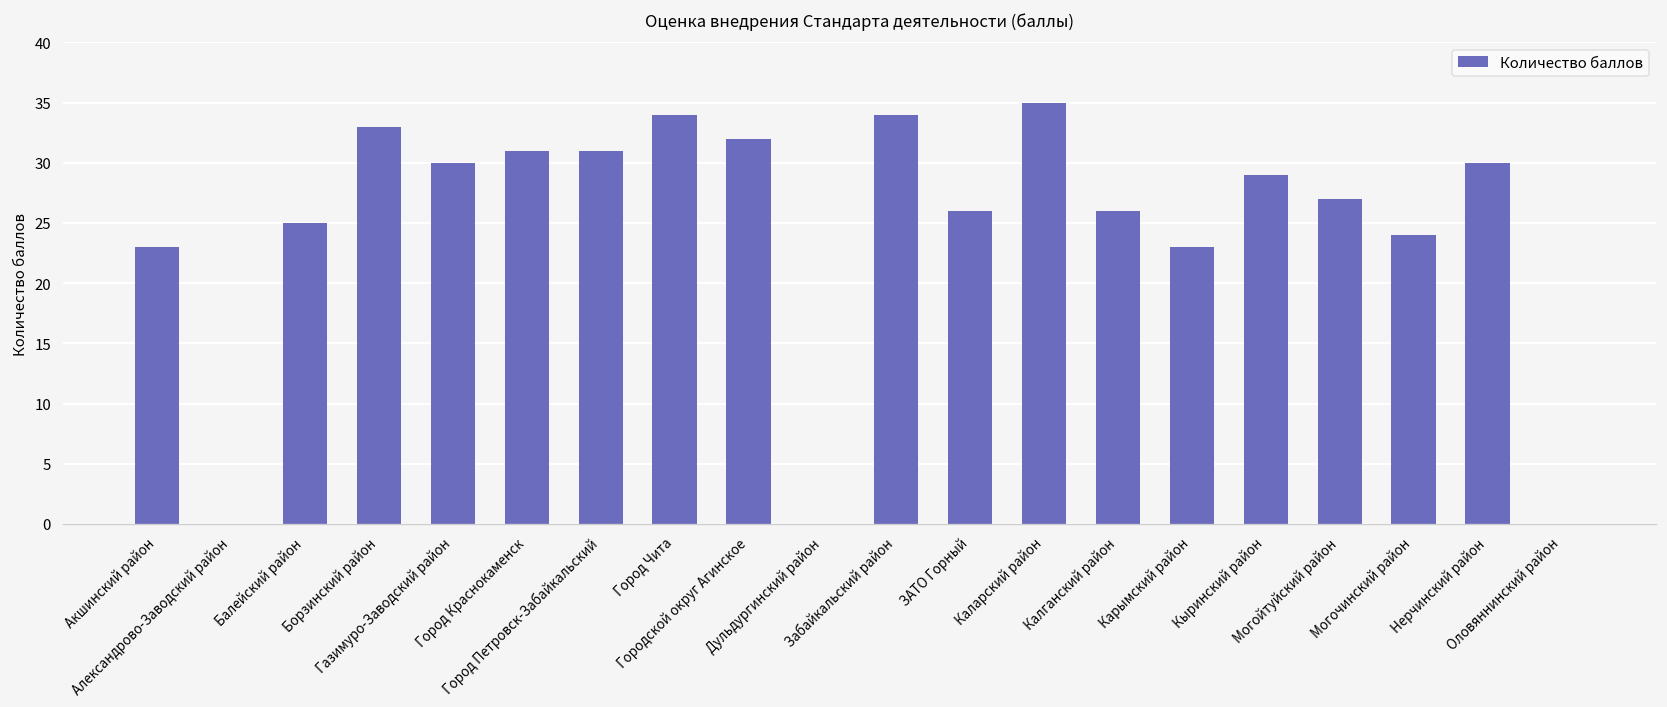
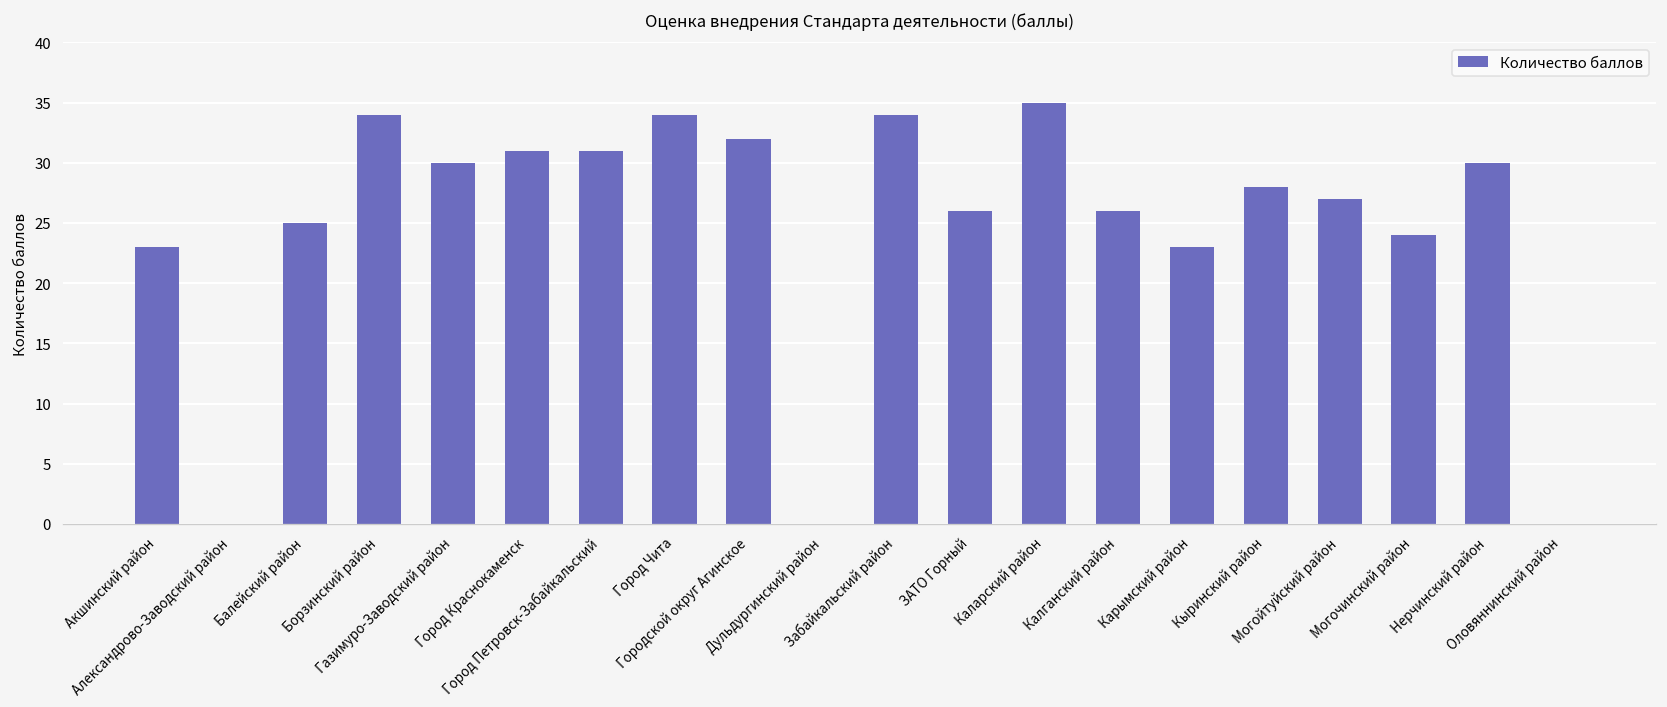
  {
    "Акшинский район": 23,
    "Александрово-Заводский район": 0,
    "Балейский район": 25,
-   "Борзинский район": 33,
+   "Борзинский район": 34,
    "Газимуро-Заводский район": 30,
    "Город Краснокаменск": 31,
    "Город Петровск-Забайкальский": 31,
    "Город Чита": 34,
    "Городской округ Агинское": 32,
    "Дульдургинский район": 0,
    "Забайкальский район": 34,
    "ЗАТО Горный": 26,
    "Каларский район": 35,
    "Калганский район": 26,
    "Карымский район": 23,
-   "Кыринский район": 29,
+   "Кыринский район": 28,
    "Могойтуйский район": 27,
    "Могочинский район": 24,
    "Нерчинский район": 30,
    "Оловяннинский район": 0
  }
